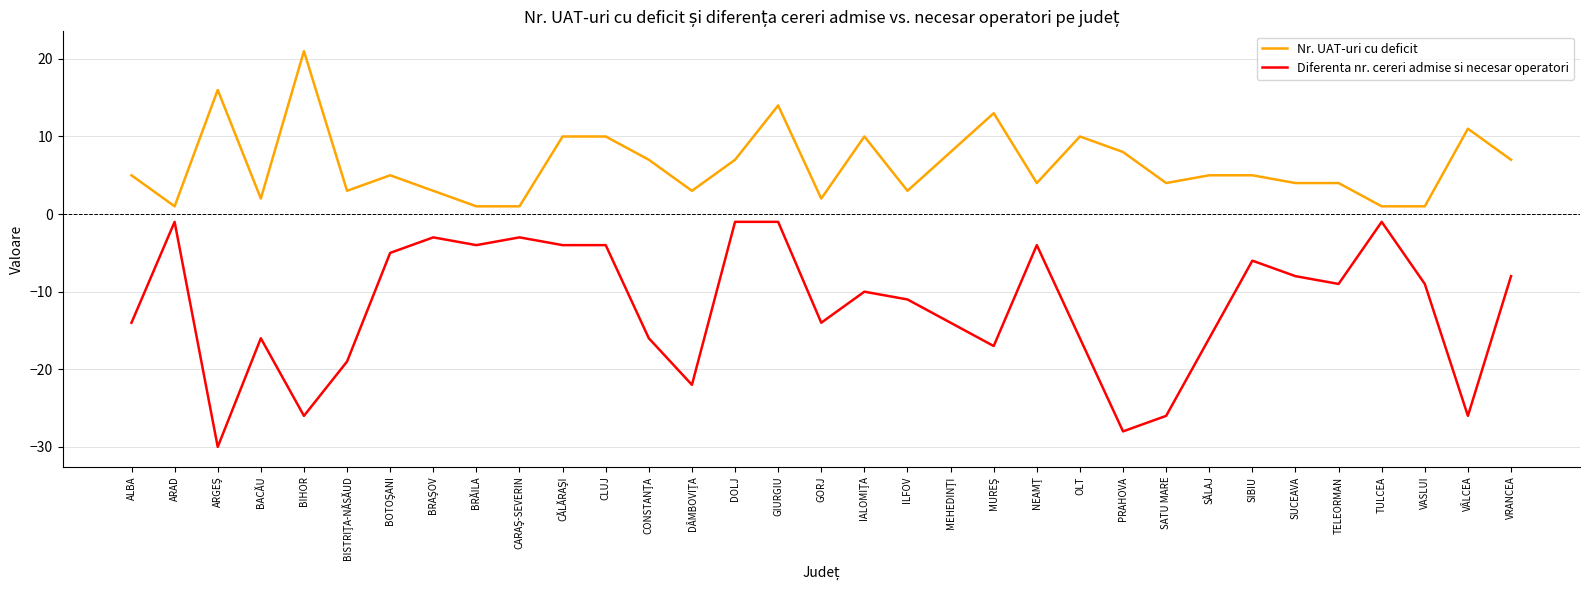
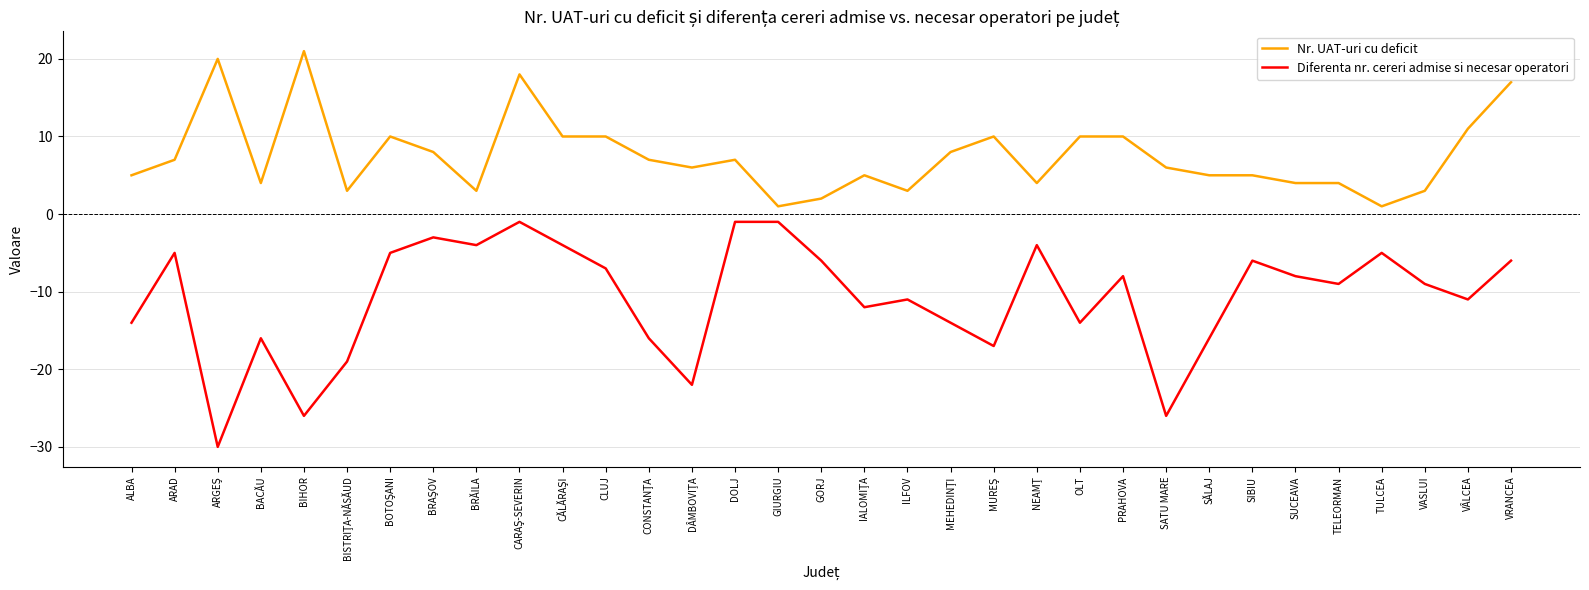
  {
    "Nr. UAT-uri cu deficit": {
      "ALBA": 5,
-     "ARAD": 1,
-     "ARGEŞ": 16,
-     "BACĂU": 2,
+     "ARAD": 7,
+     "ARGEŞ": 20,
+     "BACĂU": 4,
      "BIHOR": 21,
      "BISTRIŢA-NĂSĂUD": 3,
-     "BOTOŞANI": 5,
-     "BRAŞOV": 3,
-     "BRĂILA": 1,
-     "CARAŞ-SEVERIN": 1,
+     "BOTOŞANI": 10,
+     "BRAŞOV": 8,
+     "BRĂILA": 3,
+     "CARAŞ-SEVERIN": 18,
      "CĂLĂRAŞI": 10,
      "CLUJ": 10,
      "CONSTANŢA": 7,
-     "DÂMBOVIŢA": 3,
+     "DÂMBOVIŢA": 6,
      "DOLJ": 7,
-     "GIURGIU": 14,
+     "GIURGIU": 1,
      "GORJ": 2,
-     "IALOMIŢA": 10,
+     "IALOMIŢA": 5,
      "ILFOV": 3,
      "MEHEDINŢI": 8,
-     "MUREŞ": 13,
+     "MUREŞ": 10,
      "NEAMŢ": 4,
      "OLT": 10,
-     "PRAHOVA": 8,
-     "SATU MARE": 4,
+     "PRAHOVA": 10,
+     "SATU MARE": 6,
      "SĂLAJ": 5,
      "SIBIU": 5,
      "SUCEAVA": 4,
      "TELEORMAN": 4,
      "TULCEA": 1,
-     "VASLUI": 1,
+     "VASLUI": 3,
      "VÂLCEA": 11,
-     "VRANCEA": 7
+     "VRANCEA": 17
    },
    "Diferenta nr. cereri admise si necesar operatori": {
      "ALBA": -14,
-     "ARAD": -1,
+     "ARAD": -5,
      "ARGEŞ": -30,
      "BACĂU": -16,
      "BIHOR": -26,
      "BISTRIŢA-NĂSĂUD": -19,
      "BOTOŞANI": -5,
      "BRAŞOV": -3,
      "BRĂILA": -4,
-     "CARAŞ-SEVERIN": -3,
+     "CARAŞ-SEVERIN": -1,
      "CĂLĂRAŞI": -4,
-     "CLUJ": -4,
+     "CLUJ": -7,
      "CONSTANŢA": -16,
      "DÂMBOVIŢA": -22,
      "DOLJ": -1,
      "GIURGIU": -1,
-     "GORJ": -14,
-     "IALOMIŢA": -10,
+     "GORJ": -6,
+     "IALOMIŢA": -12,
      "ILFOV": -11,
      "MEHEDINŢI": -14,
      "MUREŞ": -17,
      "NEAMŢ": -4,
-     "OLT": -16,
-     "PRAHOVA": -28,
+     "OLT": -14,
+     "PRAHOVA": -8,
      "SATU MARE": -26,
      "SĂLAJ": -16,
      "SIBIU": -6,
      "SUCEAVA": -8,
      "TELEORMAN": -9,
-     "TULCEA": -1,
+     "TULCEA": -5,
      "VASLUI": -9,
-     "VÂLCEA": -26,
-     "VRANCEA": -8
+     "VÂLCEA": -11,
+     "VRANCEA": -6
    }
  }
